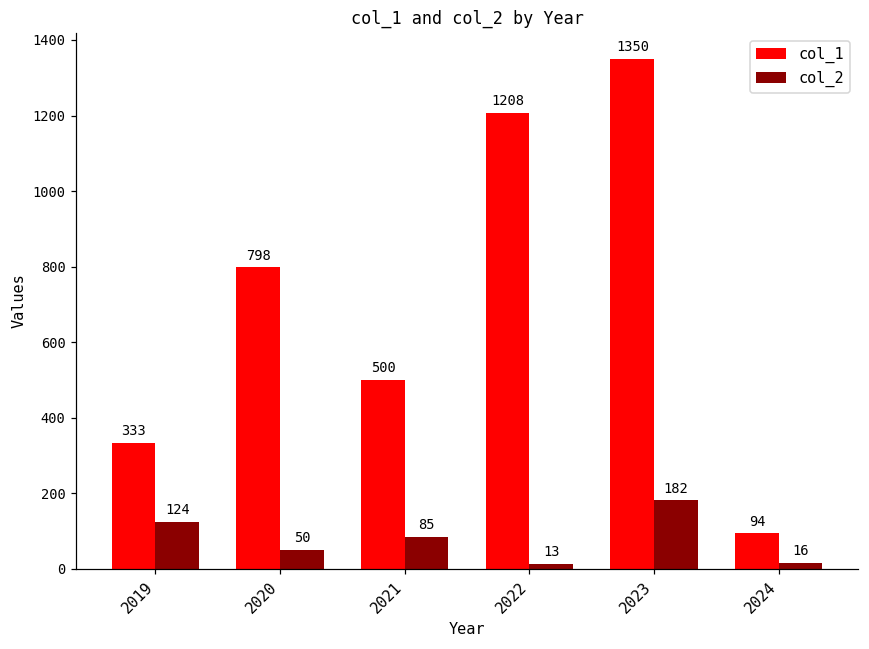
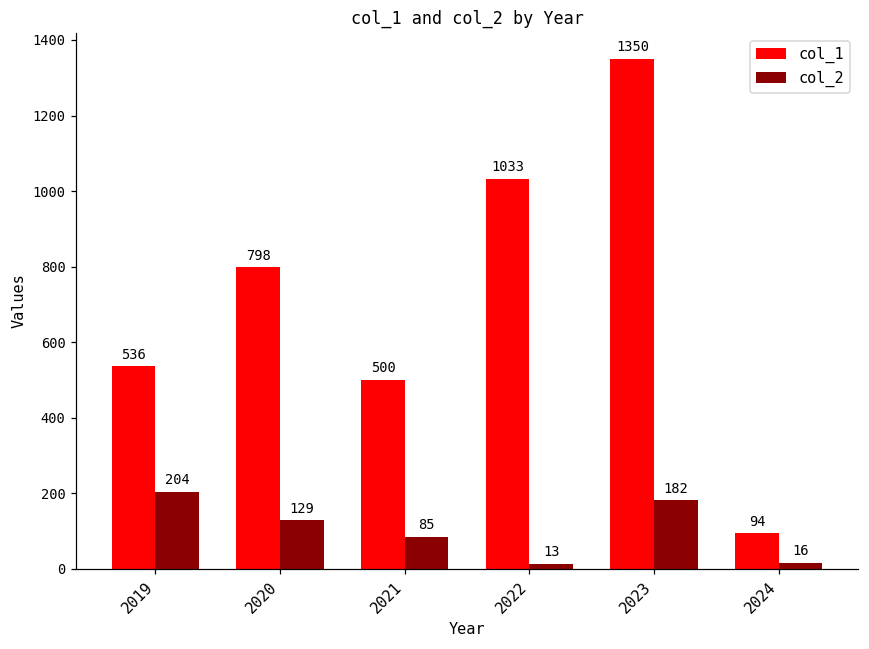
  {
    "col_1": {
-     "2019": 333,
+     "2019": 536,
      "2020": 798,
      "2021": 500,
-     "2022": 1208,
+     "2022": 1033,
      "2023": 1350,
      "2024": 94
    },
    "col_2": {
-     "2019": 124,
-     "2020": 50,
+     "2019": 204,
+     "2020": 129,
      "2021": 85,
      "2022": 13,
      "2023": 182,
      "2024": 16
    }
  }
